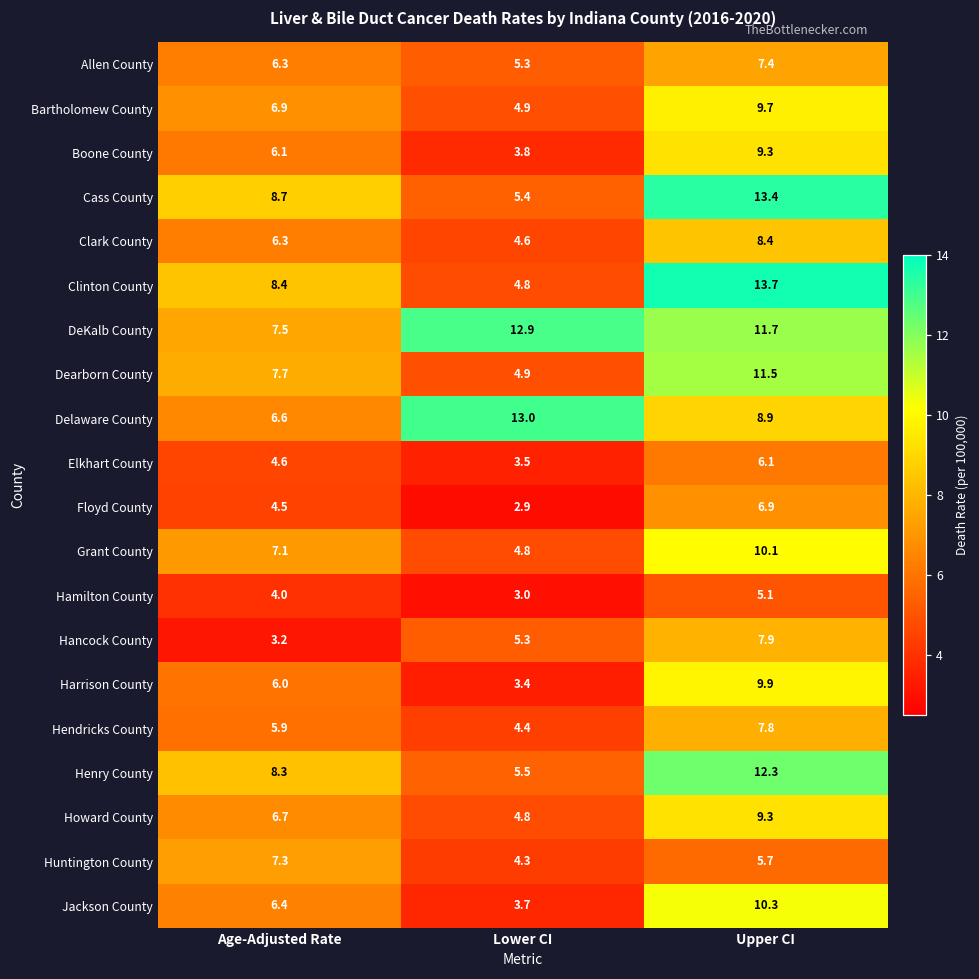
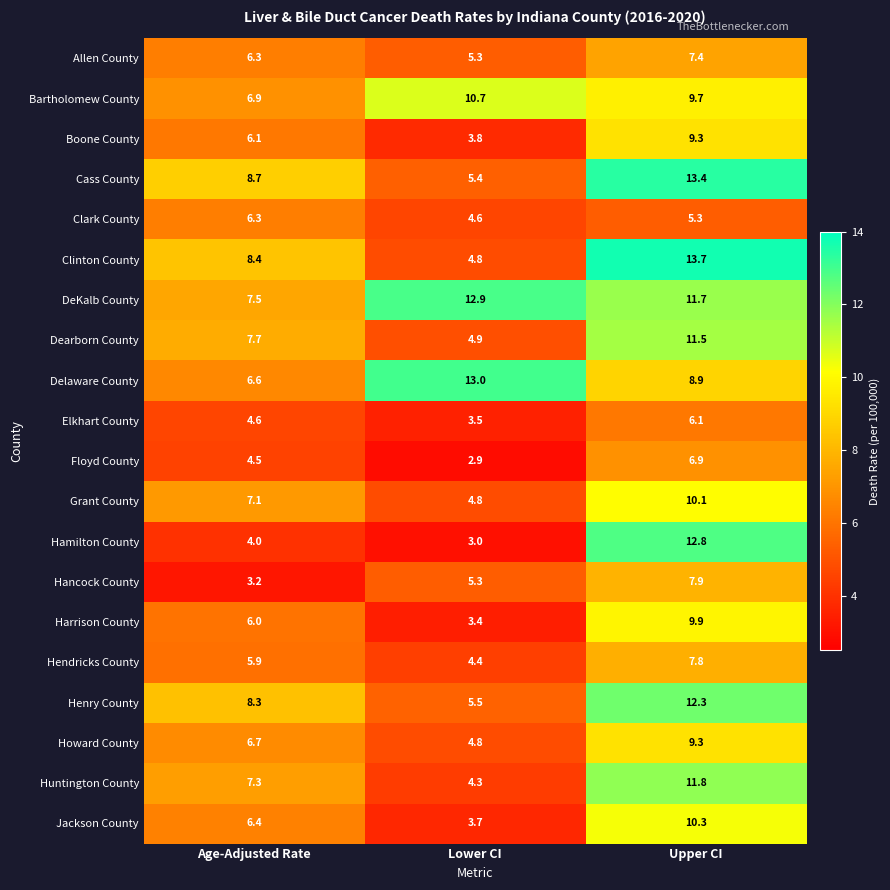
  {
    "Allen County": {
      "Age-Adjusted Rate": 6.3,
      "Lower CI": 5.3,
      "Upper CI": 7.4
    },
    "Bartholomew County": {
      "Age-Adjusted Rate": 6.9,
-     "Lower CI": 4.9,
+     "Lower CI": 10.7,
      "Upper CI": 9.7
    },
    "Boone County": {
      "Age-Adjusted Rate": 6.1,
      "Lower CI": 3.8,
      "Upper CI": 9.3
    },
    "Cass County": {
      "Age-Adjusted Rate": 8.7,
      "Lower CI": 5.4,
      "Upper CI": 13.4
    },
    "Clark County": {
      "Age-Adjusted Rate": 6.3,
      "Lower CI": 4.6,
-     "Upper CI": 8.4
+     "Upper CI": 5.3
    },
    "Clinton County": {
      "Age-Adjusted Rate": 8.4,
      "Lower CI": 4.8,
      "Upper CI": 13.7
    },
    "DeKalb County": {
      "Age-Adjusted Rate": 7.5,
      "Lower CI": 12.9,
      "Upper CI": 11.7
    },
    "Dearborn County": {
      "Age-Adjusted Rate": 7.7,
      "Lower CI": 4.9,
      "Upper CI": 11.5
    },
    "Delaware County": {
      "Age-Adjusted Rate": 6.6,
      "Lower CI": 13.0,
      "Upper CI": 8.9
    },
    "Elkhart County": {
      "Age-Adjusted Rate": 4.6,
      "Lower CI": 3.5,
      "Upper CI": 6.1
    },
    "Floyd County": {
      "Age-Adjusted Rate": 4.5,
      "Lower CI": 2.9,
      "Upper CI": 6.9
    },
    "Grant County": {
      "Age-Adjusted Rate": 7.1,
      "Lower CI": 4.8,
      "Upper CI": 10.1
    },
    "Hamilton County": {
      "Age-Adjusted Rate": 4.0,
      "Lower CI": 3.0,
-     "Upper CI": 5.1
+     "Upper CI": 12.8
    },
    "Hancock County": {
      "Age-Adjusted Rate": 3.2,
      "Lower CI": 5.3,
      "Upper CI": 7.9
    },
    "Harrison County": {
      "Age-Adjusted Rate": 6.0,
      "Lower CI": 3.4,
      "Upper CI": 9.9
    },
    "Hendricks County": {
      "Age-Adjusted Rate": 5.9,
      "Lower CI": 4.4,
      "Upper CI": 7.8
    },
    "Henry County": {
      "Age-Adjusted Rate": 8.3,
      "Lower CI": 5.5,
      "Upper CI": 12.3
    },
    "Howard County": {
      "Age-Adjusted Rate": 6.7,
      "Lower CI": 4.8,
      "Upper CI": 9.3
    },
    "Huntington County": {
      "Age-Adjusted Rate": 7.3,
      "Lower CI": 4.3,
-     "Upper CI": 5.7
+     "Upper CI": 11.8
    },
    "Jackson County": {
      "Age-Adjusted Rate": 6.4,
      "Lower CI": 3.7,
      "Upper CI": 10.3
    }
  }
